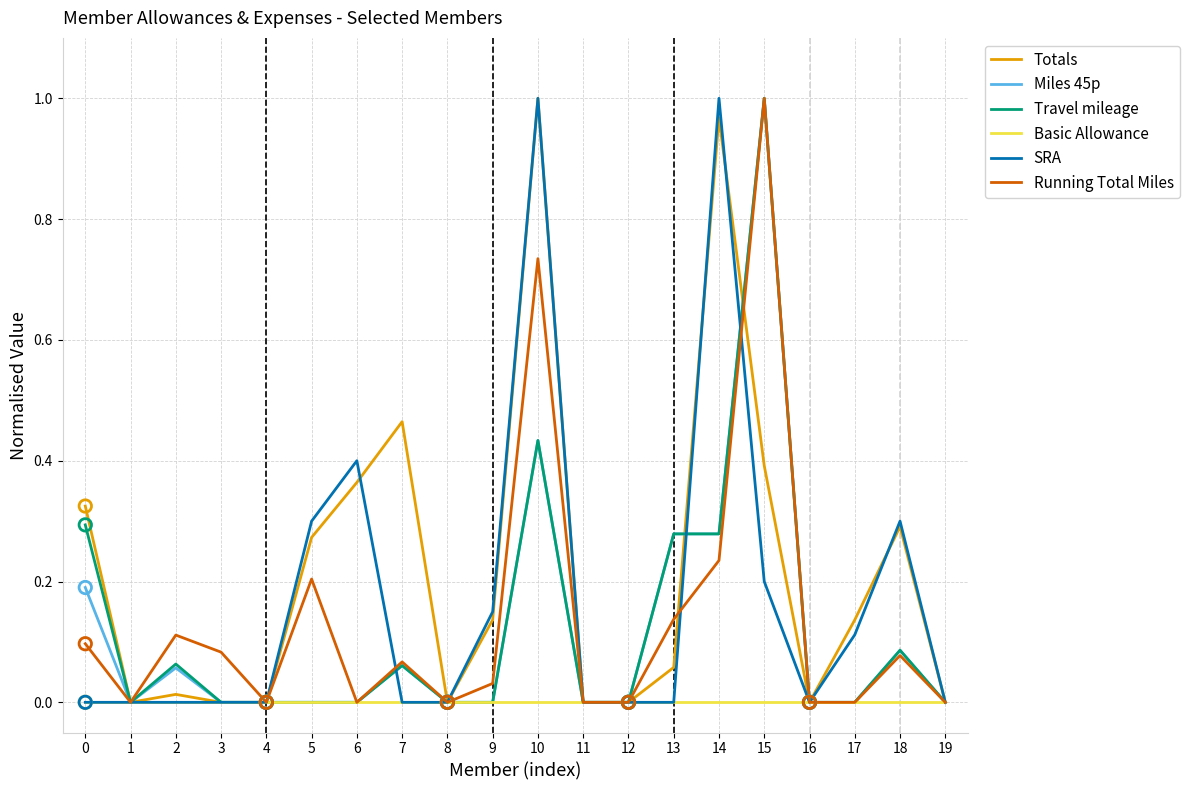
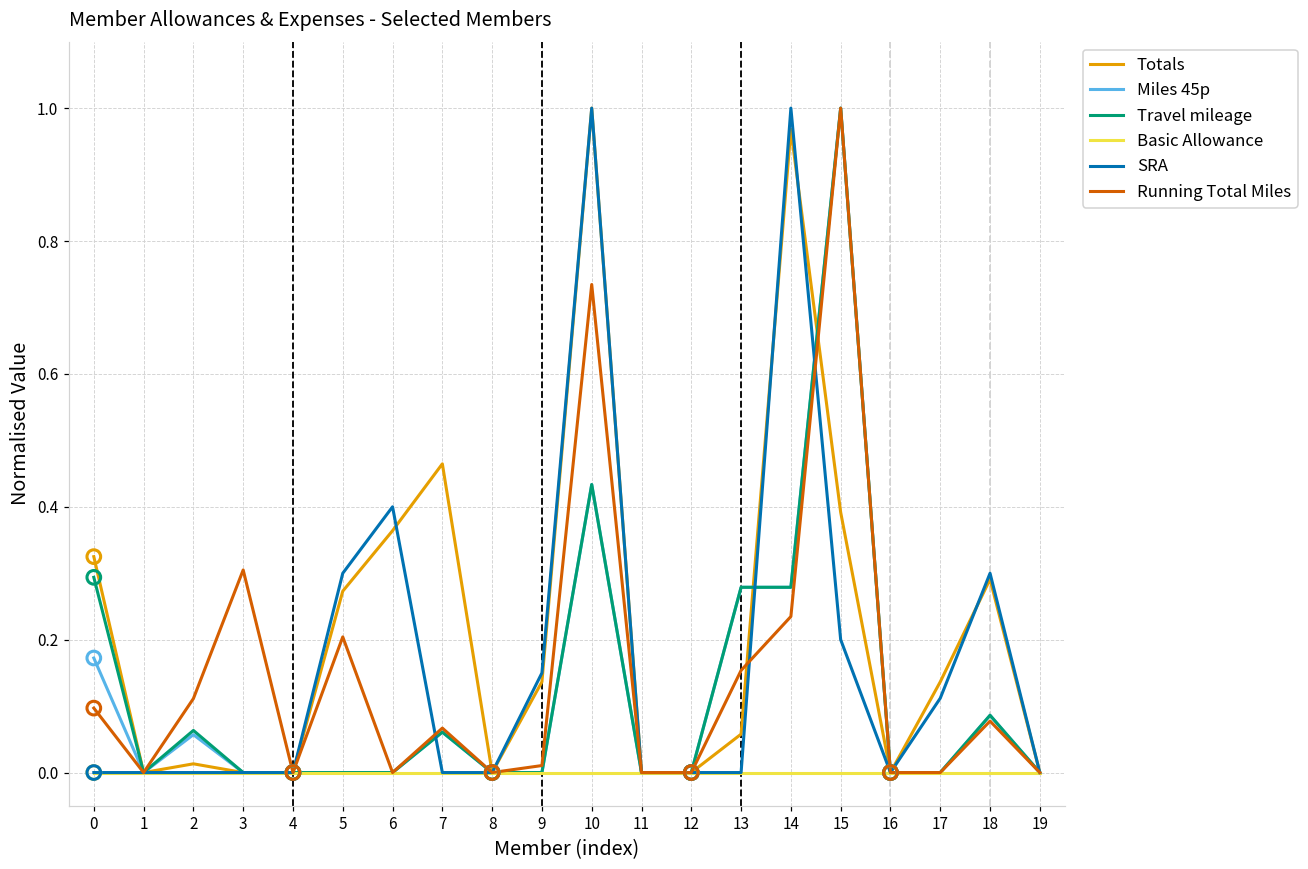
  {
    "Totals": {
      "2": 0.01,
      "5": 0.27,
      "6": 0.36,
      "7": 0.46,
      "9": 0.14,
      "13": 0.06,
      "14": 0.97,
      "15": 0.39,
      "17": 0.14,
      "18": 0.29
    },
    "Miles 45p": {
-     "0": 0.19,
+     "0": 0.17,
      "2": 0.06
    },
    "Travel mileage": {
      "2": 0.06
    },
    "Basic Allowance": {
      "10": 0.00,
      "14": 0.00,
      "15": 0.00,
      "18": 0.00
    },
    "SRA": {
      "5": 0.30,
      "6": 0.40,
      "9": 0.15,
      "14": 1.00,
      "15": 0.20,
      "17": 0.11,
      "18": 0.30
    },
    "Running Total Miles": {
      "2": 0.11,
-     "3": 0.08,
+     "3": 0.30,
      "5": 0.20,
      "7": 0.07,
-     "9": 0.03,
+     "9": 0.01,
      "10": 0.73,
-     "13": 0.14,
+     "13": 0.15,
      "14": 0.23,
      "18": 0.08
    }
  }
